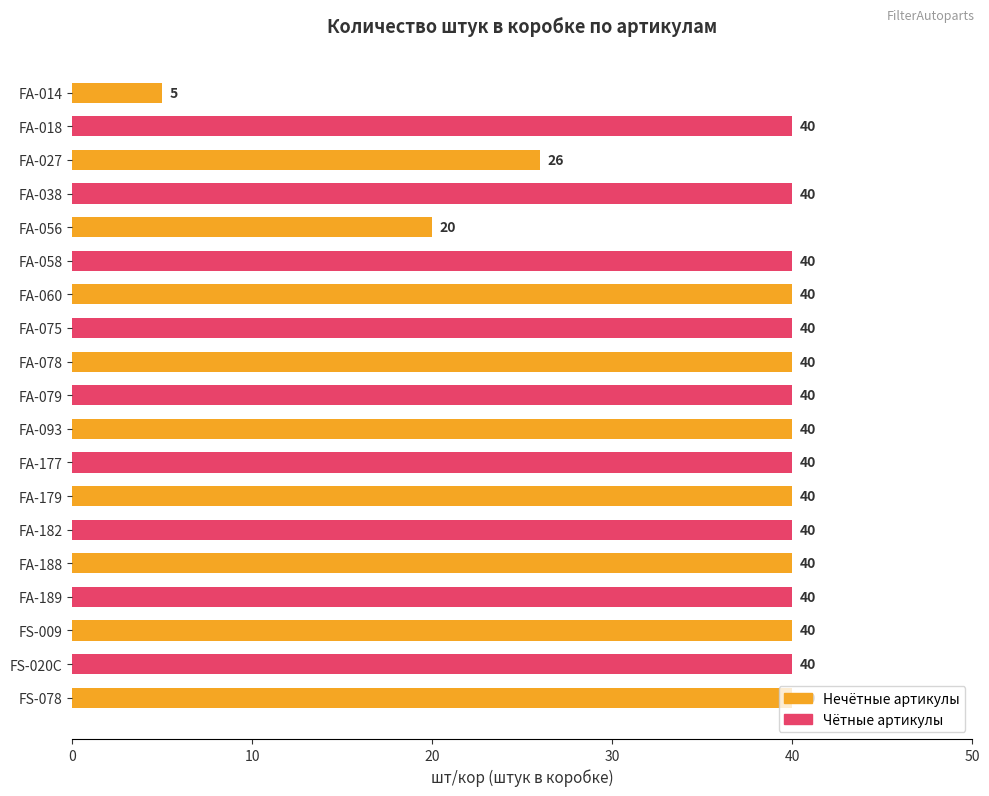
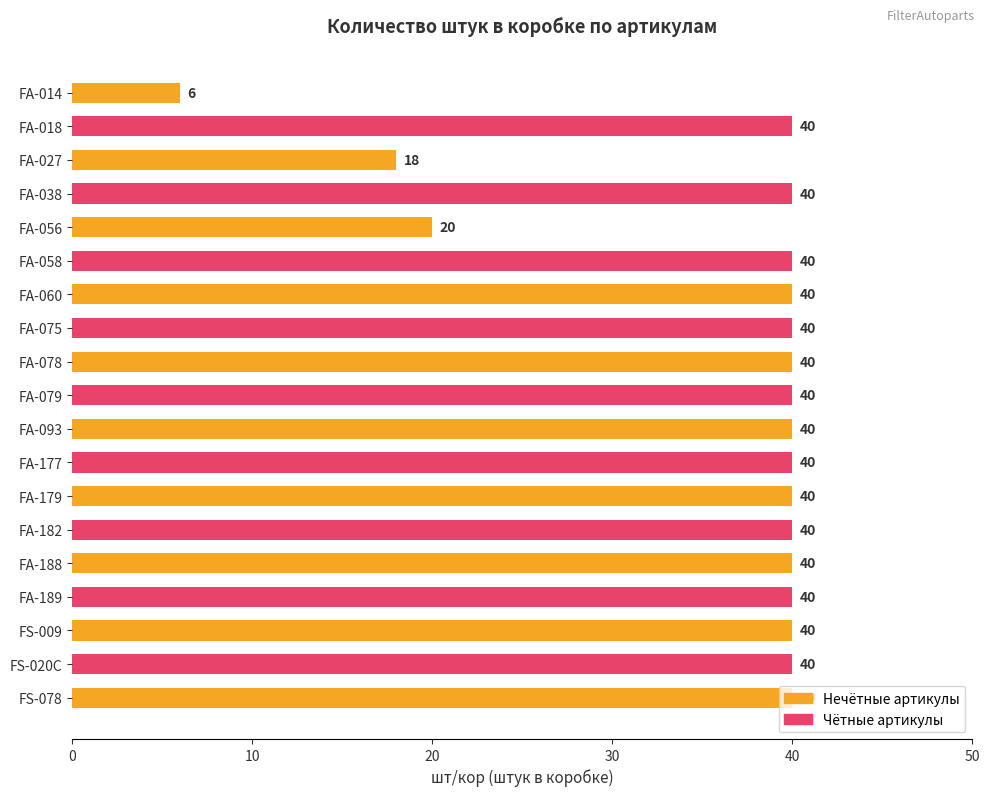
  {
-   "FA-014": 5,
+   "FA-014": 6,
    "FA-018": 40,
-   "FA-027": 26,
+   "FA-027": 18,
    "FA-038": 40,
    "FA-056": 20,
    "FA-058": 40,
    "FA-060": 40,
    "FA-075": 40,
    "FA-078": 40,
    "FA-079": 40,
    "FA-093": 40,
    "FA-177": 40,
    "FA-179": 40,
    "FA-182": 40,
    "FA-188": 40,
    "FA-189": 40,
    "FS-009": 40,
    "FS-020C": 40
  }
